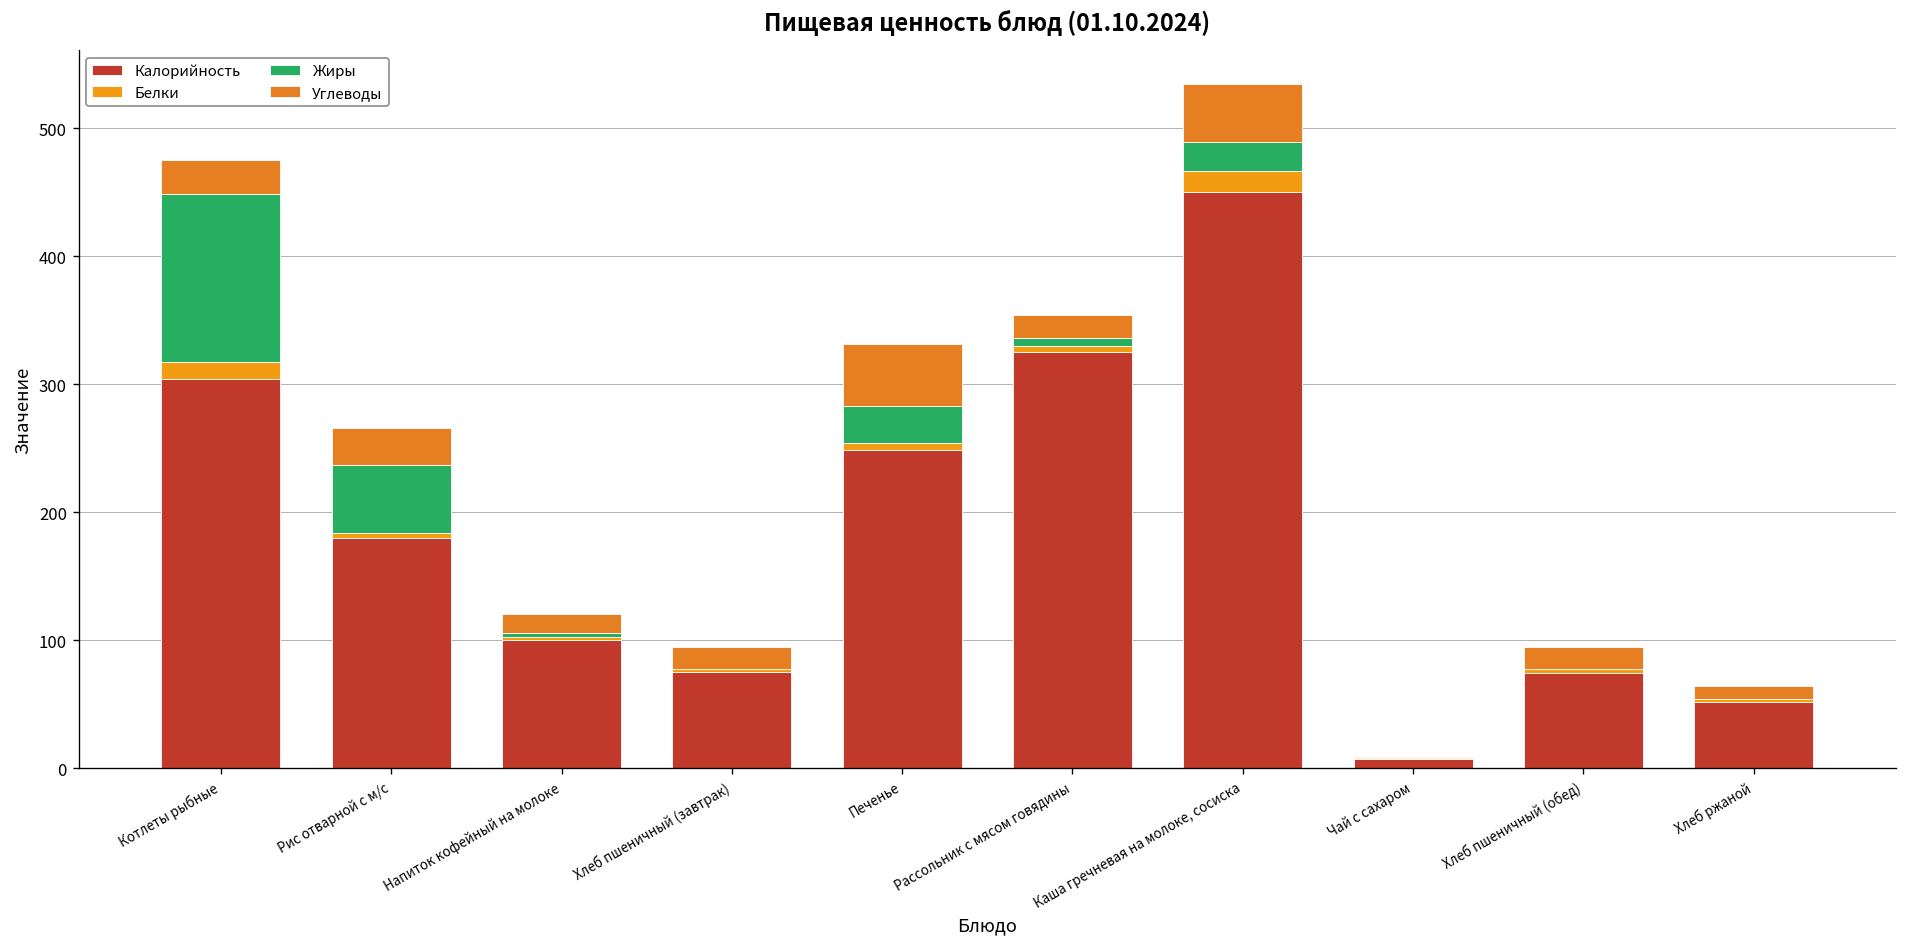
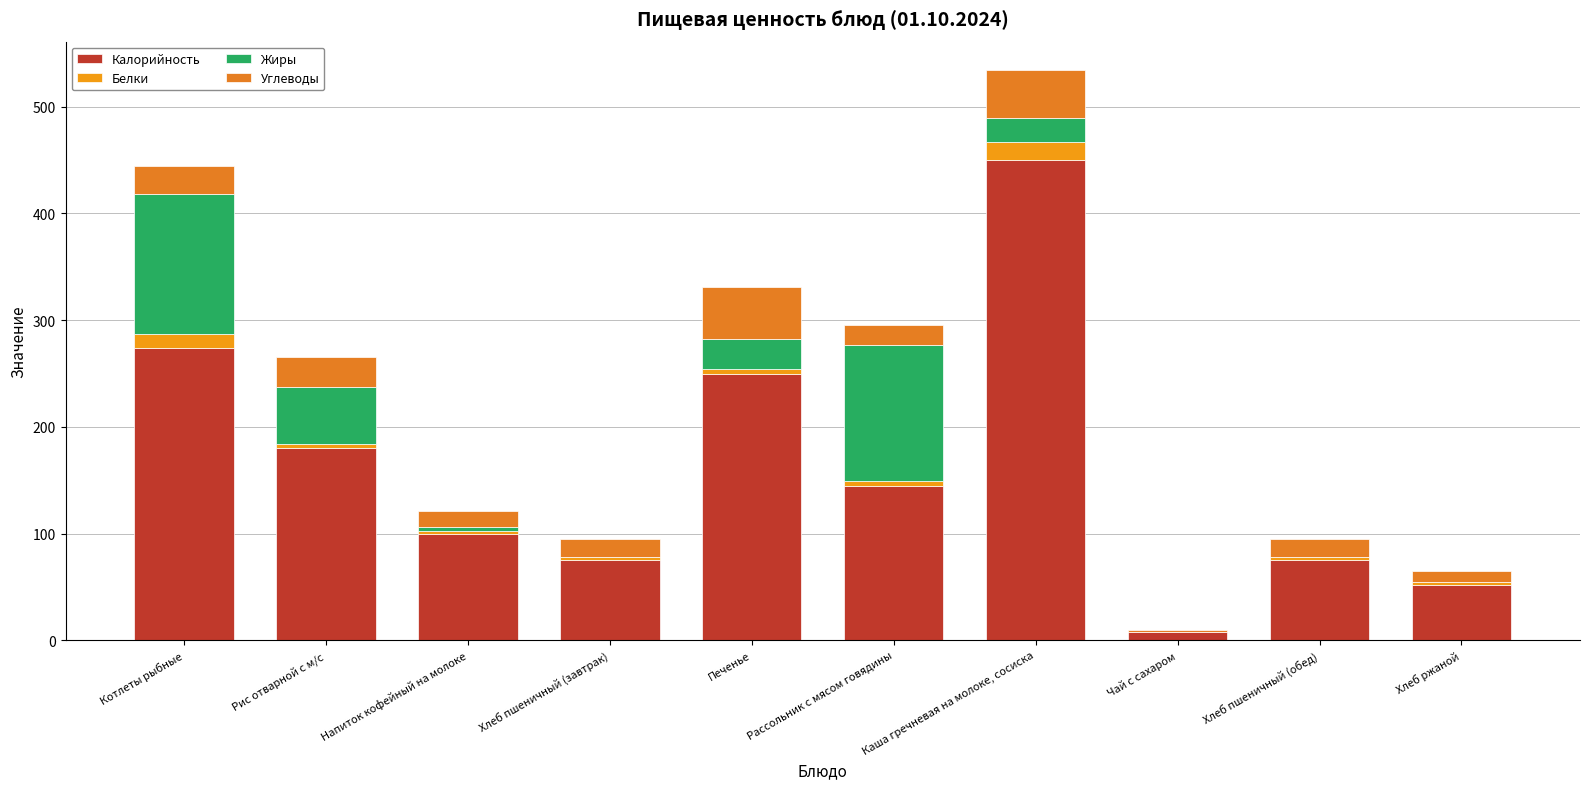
  {
    "Калорийность": {
-     "Котлеты рыбные": 304,
+     "Котлеты рыбные": 273,
      "Рис отварной с м/с": 180,
      "Напиток кофейный на молоке": 100,
      "Хлеб пшеничный (завтрак)": 75,
      "Печенье": 249,
-     "Рассольник с мясом говядины": 325,
+     "Рассольник с мясом говядины": 145,
      "Каша гречневая на молоке, сосиска": 450,
      "Чай с сахаром": 8,
      "Хлеб пшеничный (обед)": 75,
      "Хлеб ржаной": 52
    },
    "Жиры": {
      "Котлеты рыбные": 131,
      "Рис отварной с м/с": 54,
      "Напиток кофейный на молоке": 3,
      "Хлеб пшеничный (завтрак)": 0,
      "Печенье": 29,
-     "Рассольник с мясом говядины": 6,
+     "Рассольник с мясом говядины": 128,
      "Каша гречневая на молоке, сосиска": 23,
      "Чай с сахаром": 0
    }
  }
